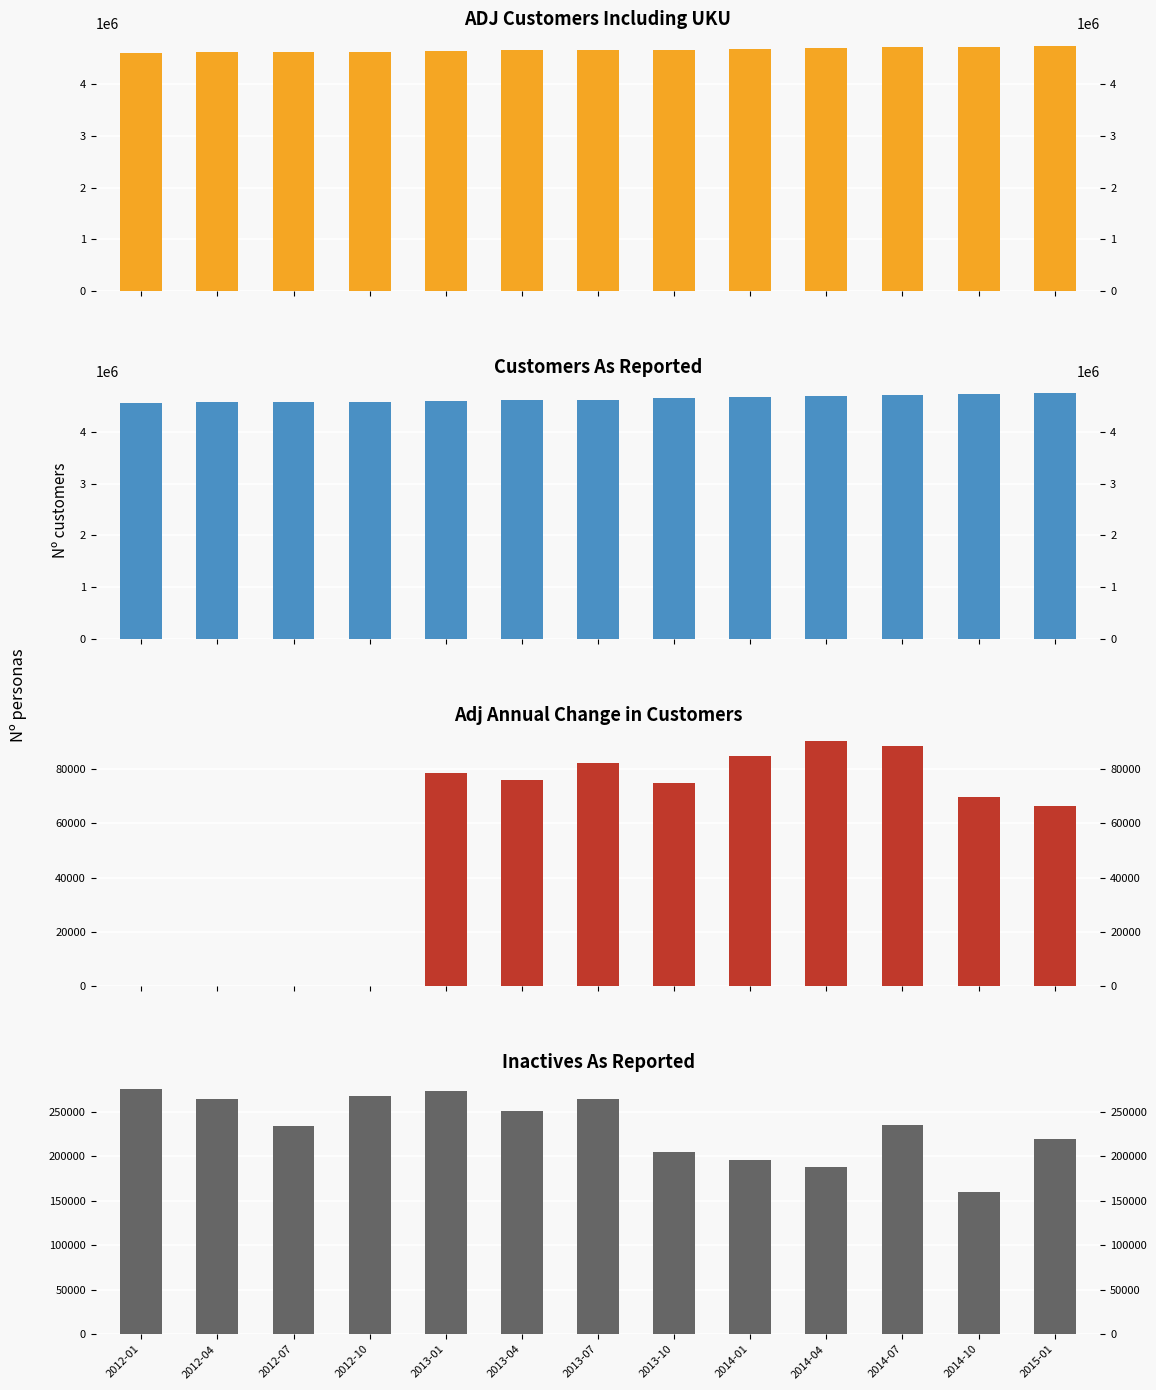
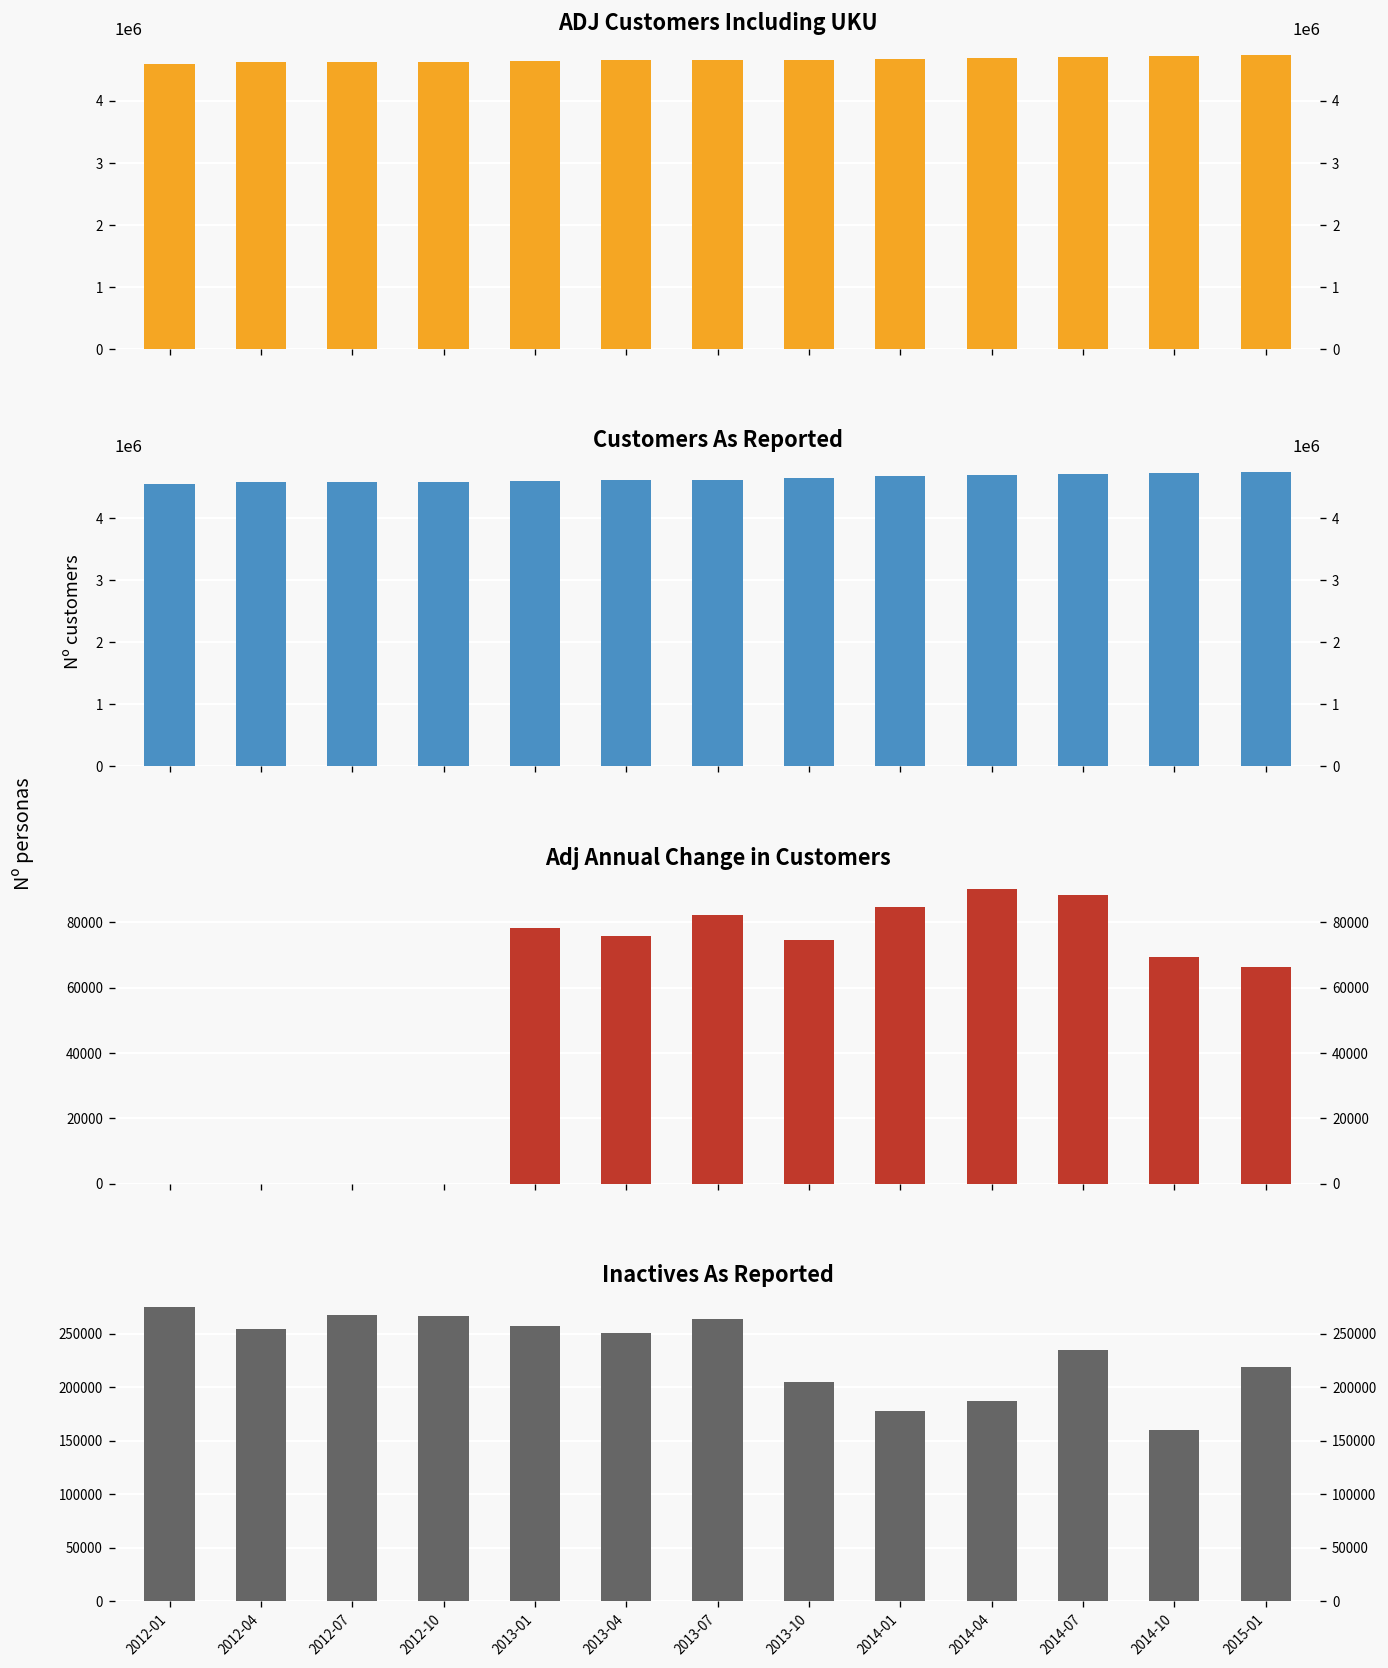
  {
    "Inactives As Reported": {
      "2012-01": 280000,
-     "2012-04": 260000,
-     "2012-07": 230000,
+     "2012-04": 250000,
+     "2012-07": 270000,
      "2012-10": 270000,
-     "2013-01": 270000,
+     "2013-01": 260000,
      "2013-04": 250000,
      "2013-07": 260000,
      "2013-10": 200000,
-     "2014-01": 200000,
+     "2014-01": 180000,
      "2014-04": 190000,
      "2014-07": 230000,
      "2014-10": 160000,
      "2015-01": 220000
    }
  }
